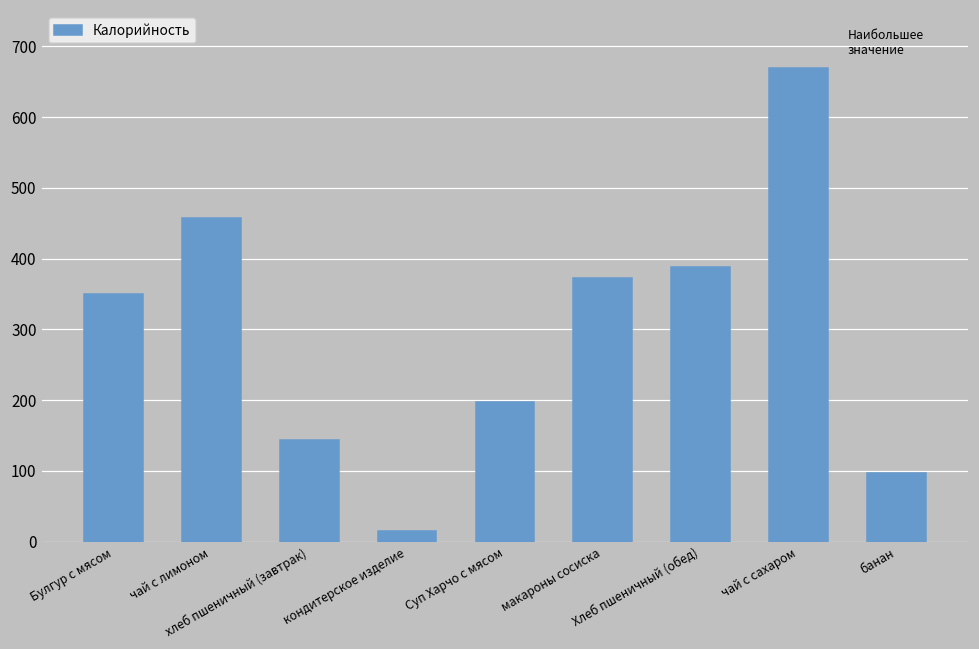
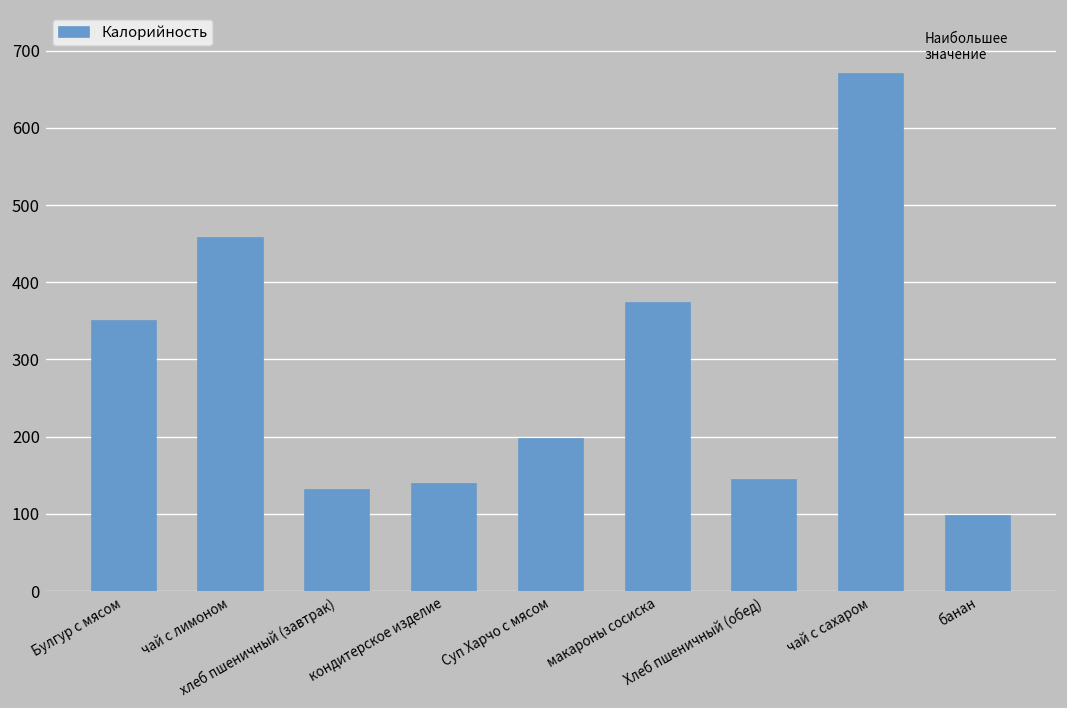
  {
    "Булгур с мясом": 350,
    "чай с лимоном": 460,
-   "хлеб пшеничный (завтрак)": 140,
-   "кондитерское изделие": 20,
+   "хлеб пшеничный (завтрак)": 130,
+   "кондитерское изделие": 140,
    "Суп Харчо с мясом": 200,
    "макароны сосиска": 370,
-   "Хлеб пшеничный (обед)": 390,
+   "Хлеб пшеничный (обед)": 140,
    "чай с сахаром": 670,
    "банан": 100
  }
